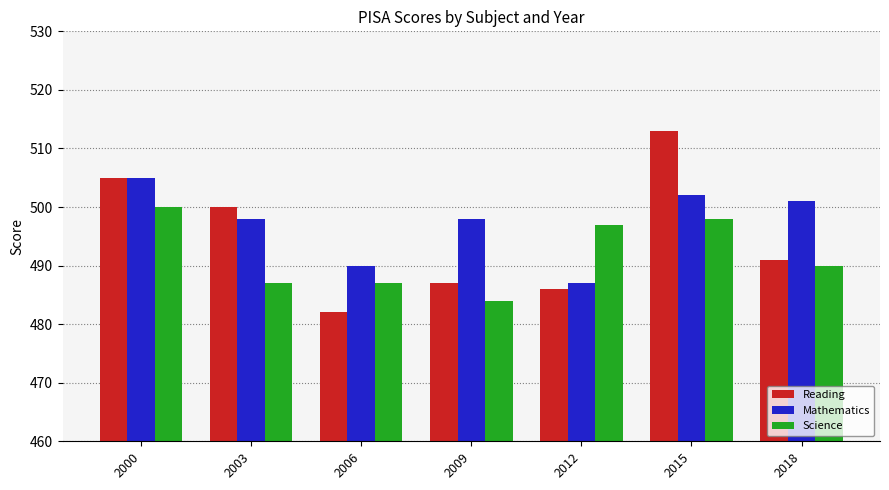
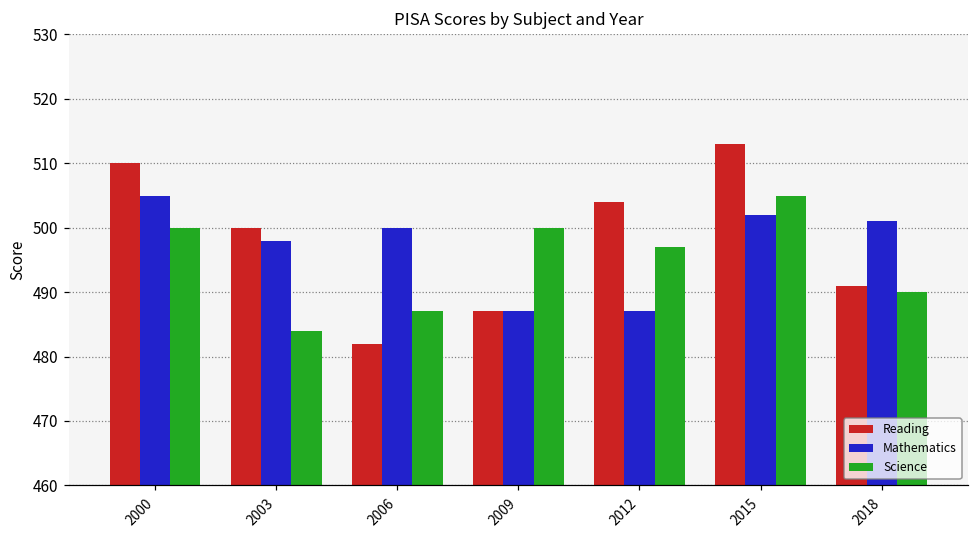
  {
    "Reading": {
-     "2000": 505,
+     "2000": 510,
      "2003": 500,
      "2006": 482,
      "2009": 487,
-     "2012": 486,
+     "2012": 504,
      "2015": 513,
      "2018": 491
    },
    "Mathematics": {
      "2000": 505,
      "2003": 498,
-     "2006": 490,
-     "2009": 498,
+     "2006": 500,
+     "2009": 487,
      "2012": 487,
      "2015": 502,
      "2018": 501
    },
    "Science": {
      "2000": 500,
-     "2003": 487,
+     "2003": 484,
      "2006": 487,
-     "2009": 484,
+     "2009": 500,
      "2012": 497,
-     "2015": 498,
+     "2015": 505,
      "2018": 490
    }
  }
